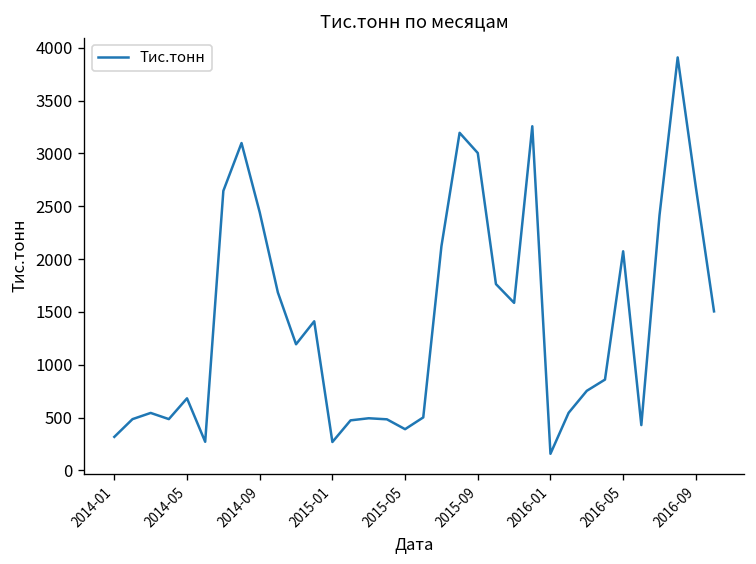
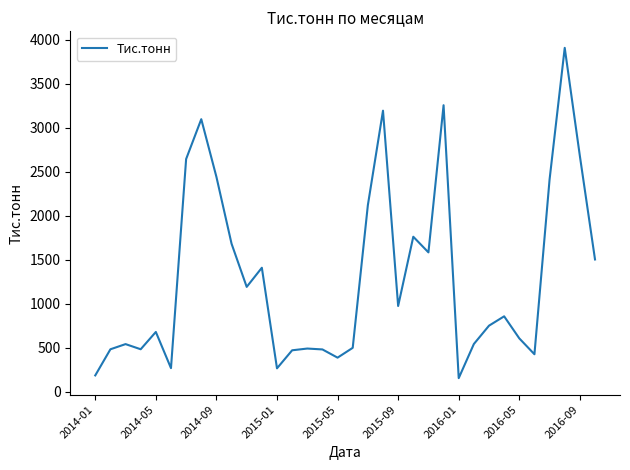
  {
-   "2014-01": 300,
+   "2014-01": 200,
    "2014-05": 700,
    "2014-09": 2400,
    "2015-01": 300,
    "2015-05": 400,
-   "2015-09": 3000,
+   "2015-09": 1000,
    "2016-01": 200,
-   "2016-05": 2100,
+   "2016-05": 600,
    "2016-09": 2700
  }
